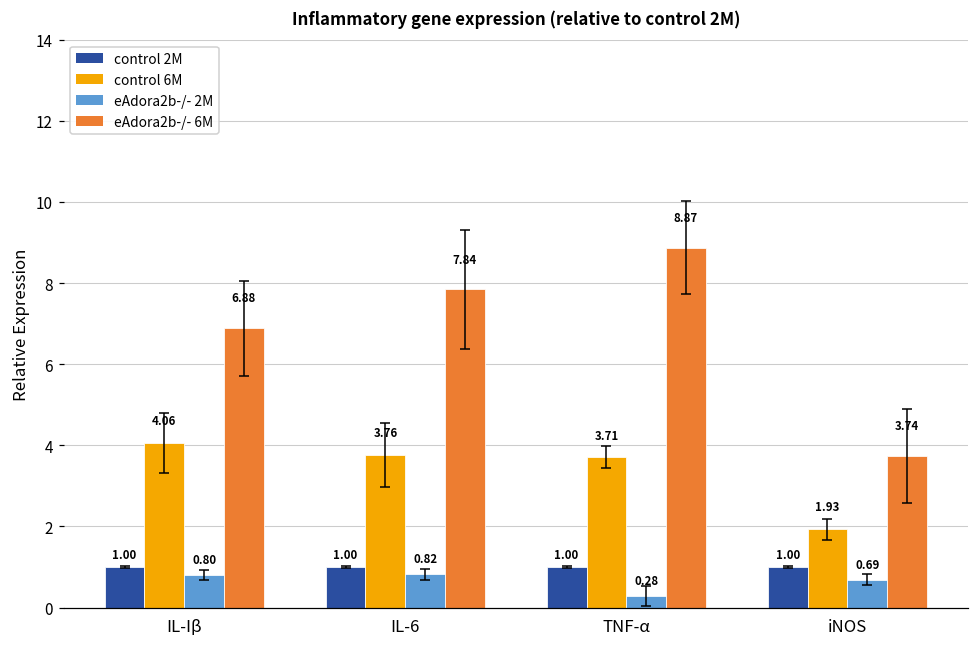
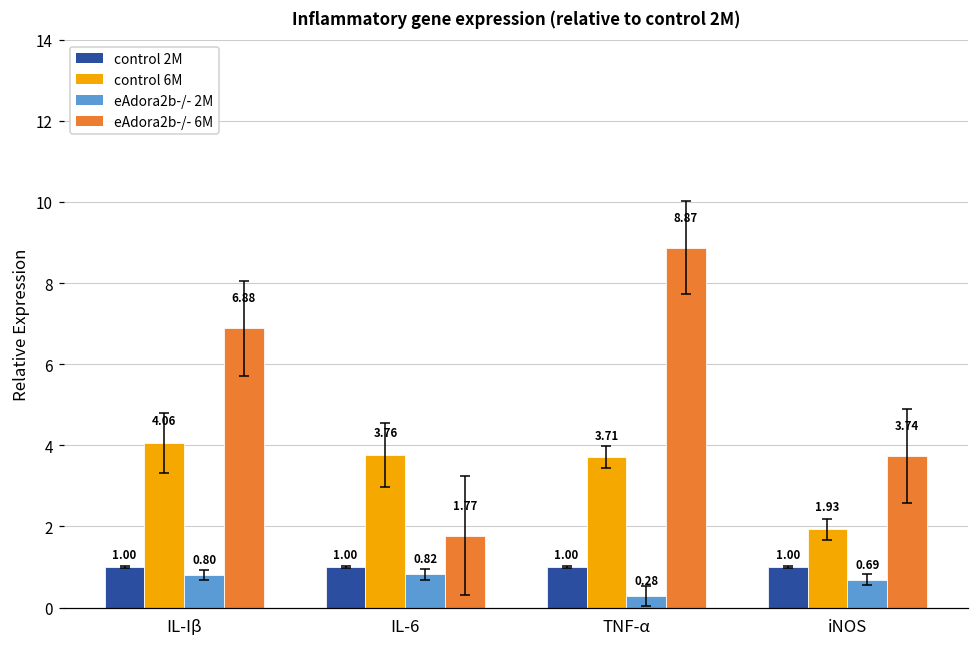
  {
    "control 6M": {
      "IL-Iβ": 4.06,
      "IL-6": 3.76,
      "TNF-α": 3.71,
      "iNOS": 1.93
    },
    "eAdora2b-/- 2M": {
      "IL-Iβ": 0.80,
      "IL-6": 0.82,
      "iNOS": 0.69
    },
    "eAdora2b-/- 6M": {
      "IL-Iβ": 6.88,
-     "IL-6": 7.84,
+     "IL-6": 1.77,
      "TNF-α": 8.87,
      "iNOS": 3.74
    }
  }
